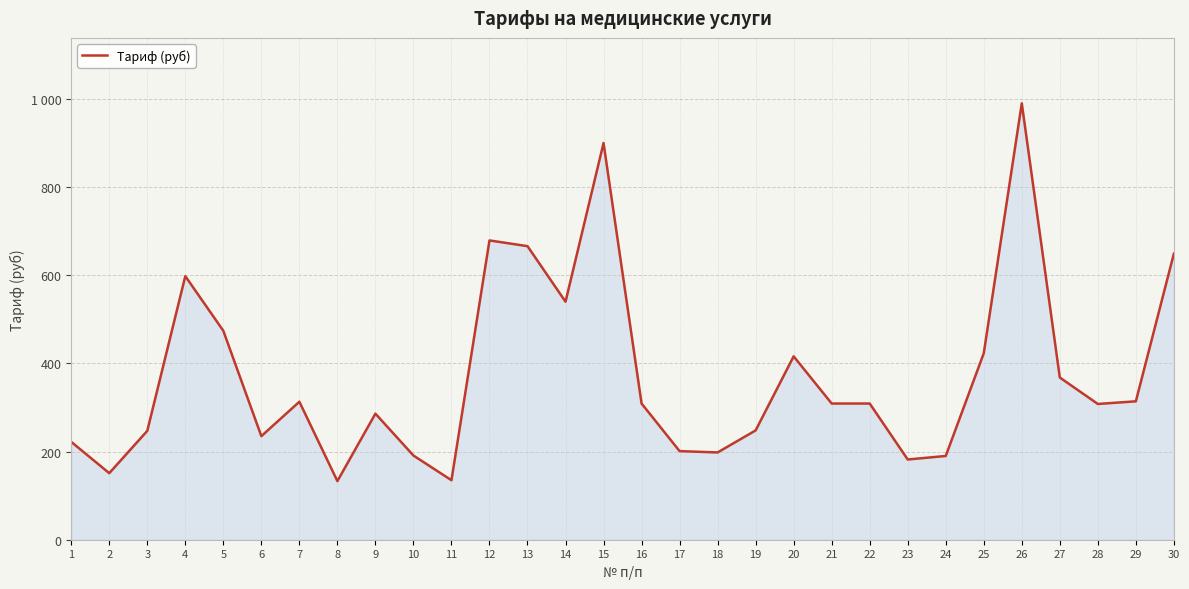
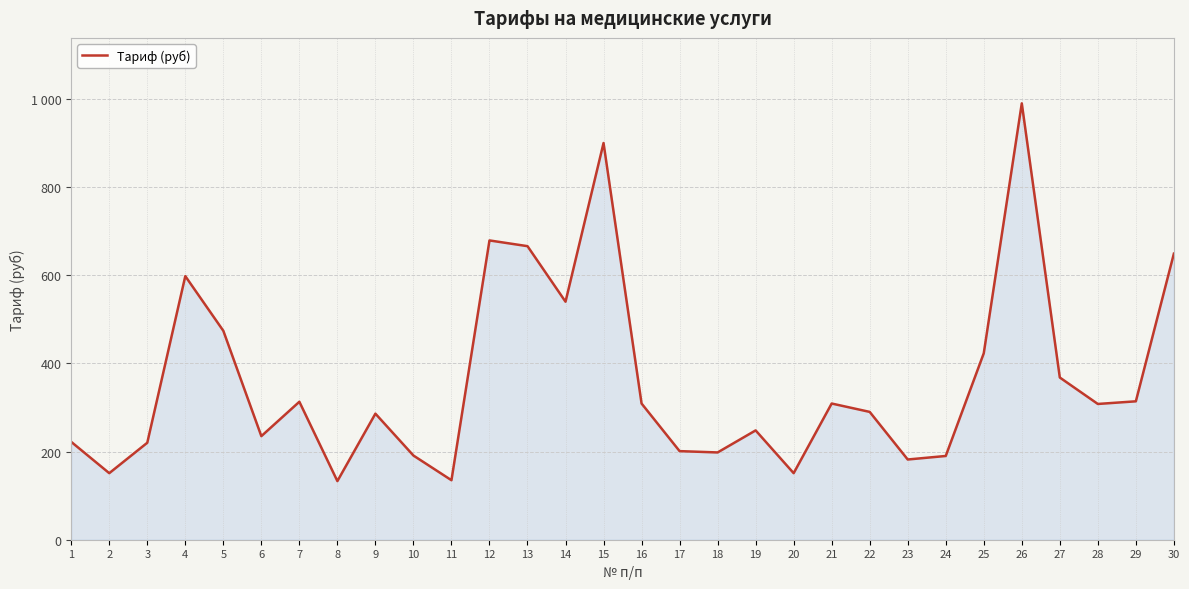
  {
    "1": 220,
    "2": 150,
-   "3": 250,
+   "3": 220,
    "4": 600,
    "5": 470,
    "6": 240,
    "7": 310,
    "8": 130,
    "9": 290,
    "10": 190,
    "11": 140,
    "12": 680,
    "13": 670,
    "14": 540,
    "15": 900,
    "16": 310,
    "17": 200,
    "18": 200,
    "19": 250,
-   "20": 420,
+   "20": 150,
    "21": 310,
-   "22": 310,
+   "22": 290,
    "23": 180,
    "24": 190,
    "25": 420,
    "26": 990,
    "27": 370,
    "28": 310,
    "29": 310,
    "30": 650
  }
